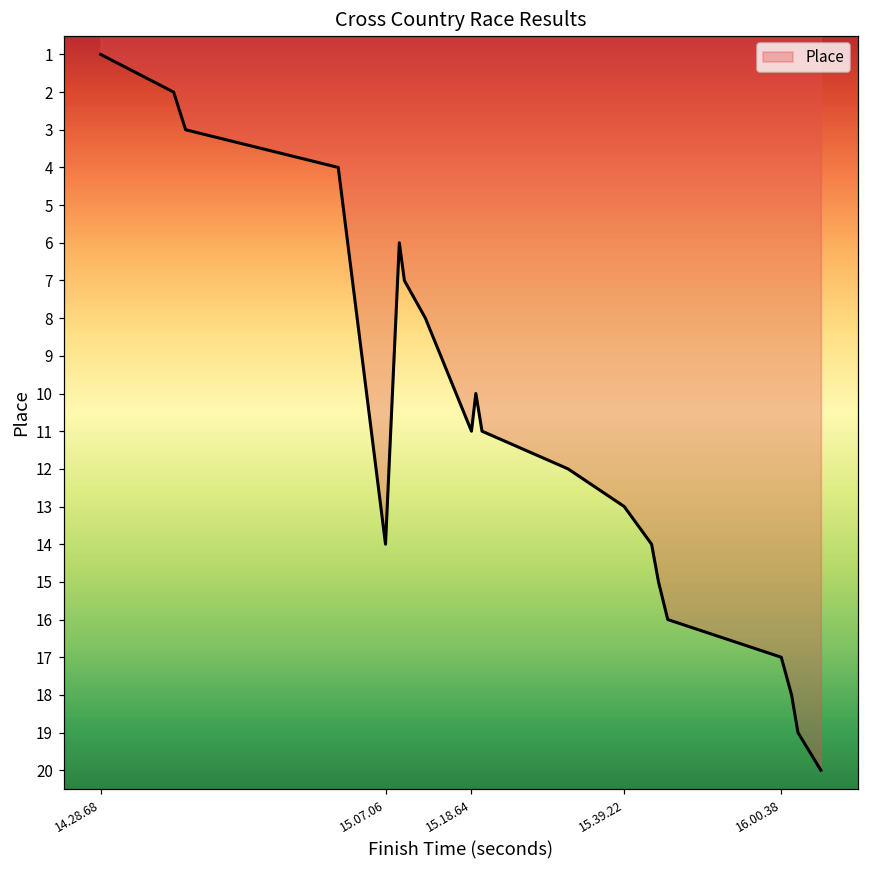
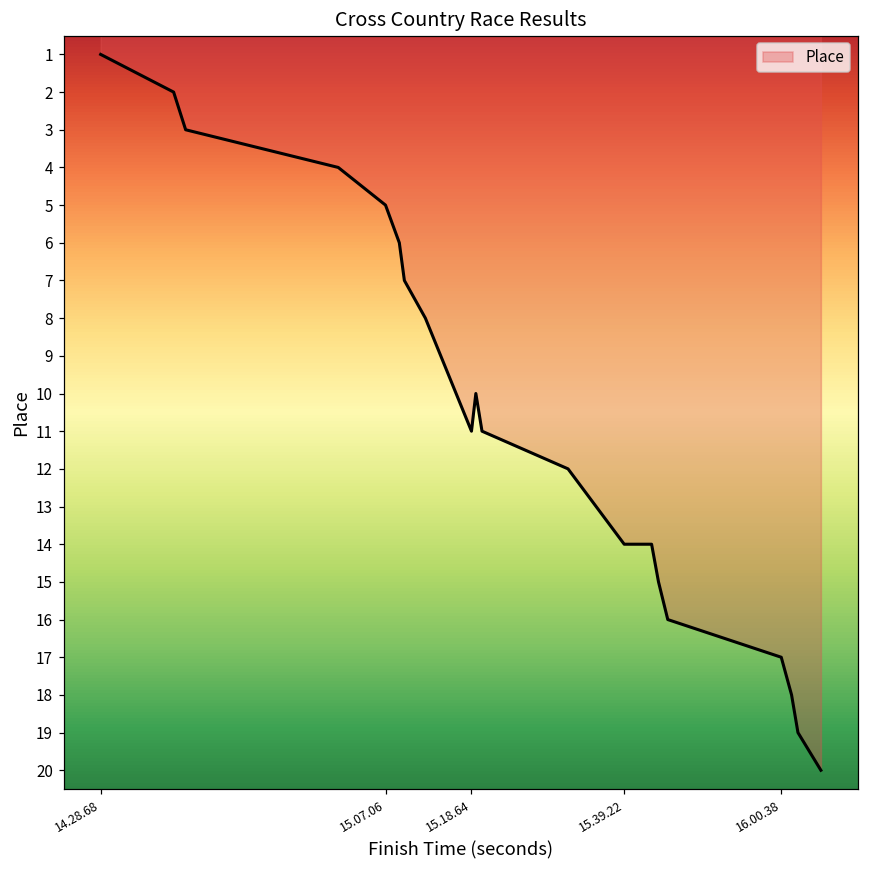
  {
    "14.28.68": 1,
-   "15.07.06": 14,
+   "15.07.06": 5,
    "15.18.64": 11,
-   "15.39.22": 13,
+   "15.39.22": 14,
    "16.00.38": 17
  }
